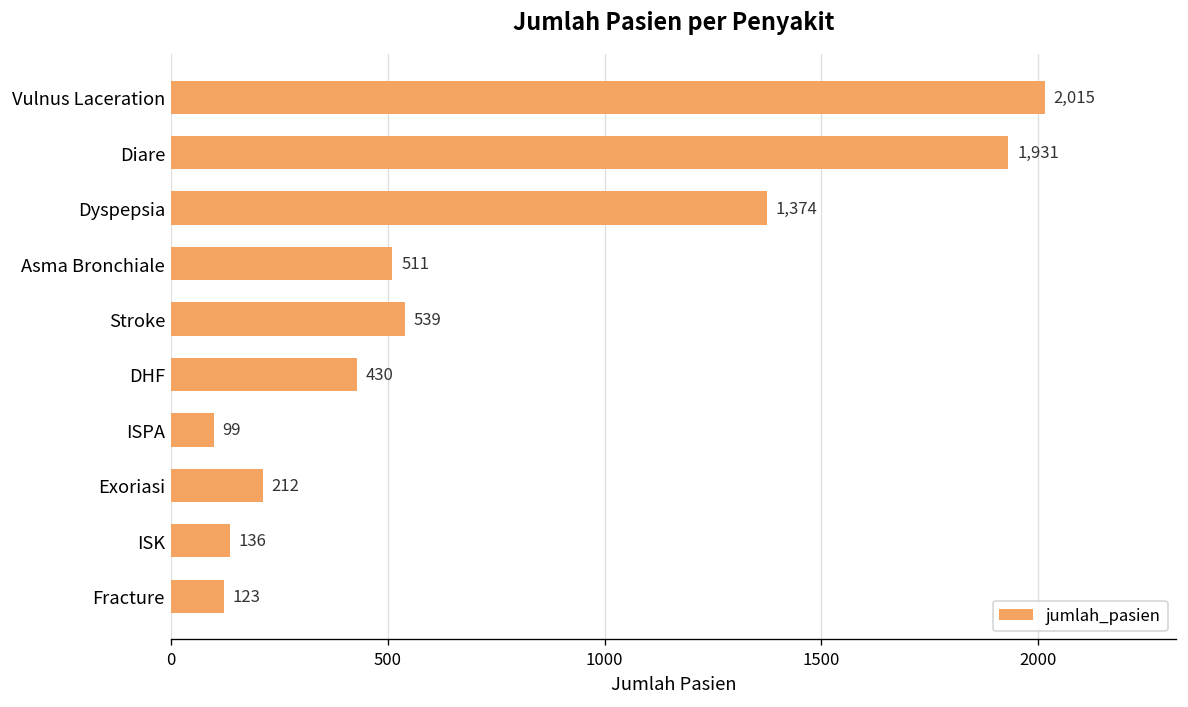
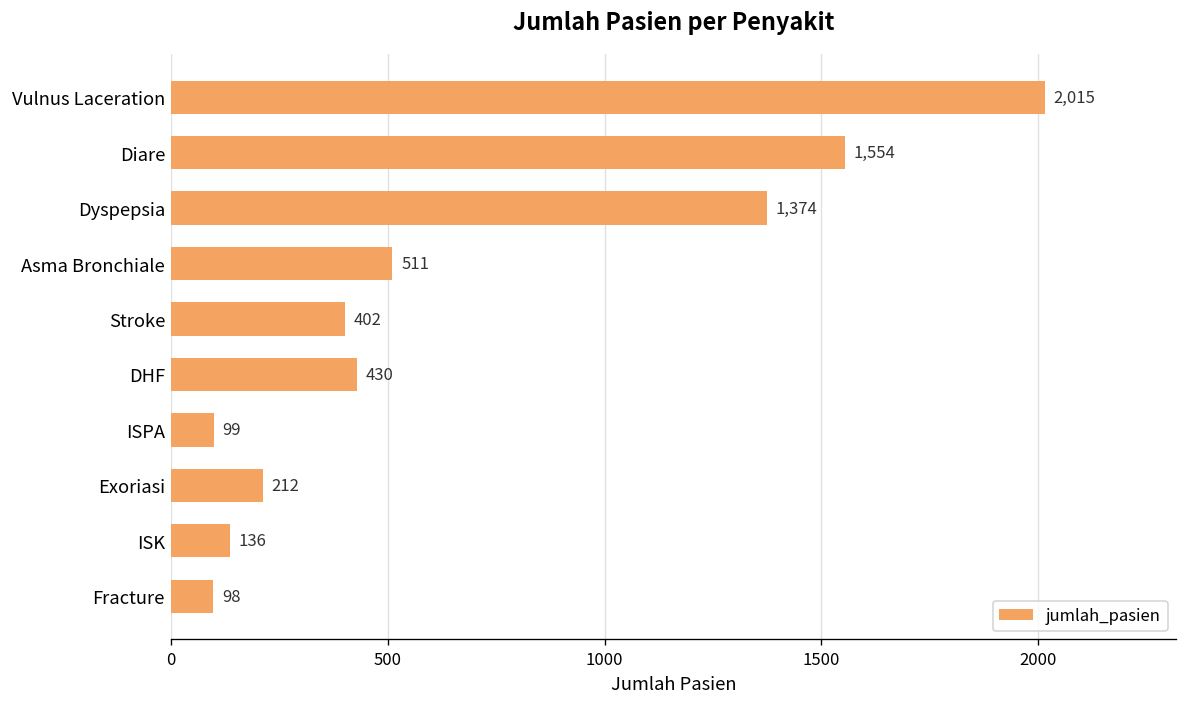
  {
    "Vulnus Laceration": "2,015",
-   "Diare": "1,931",
+   "Diare": "1,554",
    "Dyspepsia": "1,374",
    "Asma Bronchiale": "511",
-   "Stroke": "539",
+   "Stroke": "402",
    "DHF": "430",
    "ISPA": "99",
    "Exoriasi": "212",
    "ISK": "136",
-   "Fracture": "123"
+   "Fracture": "98"
  }
